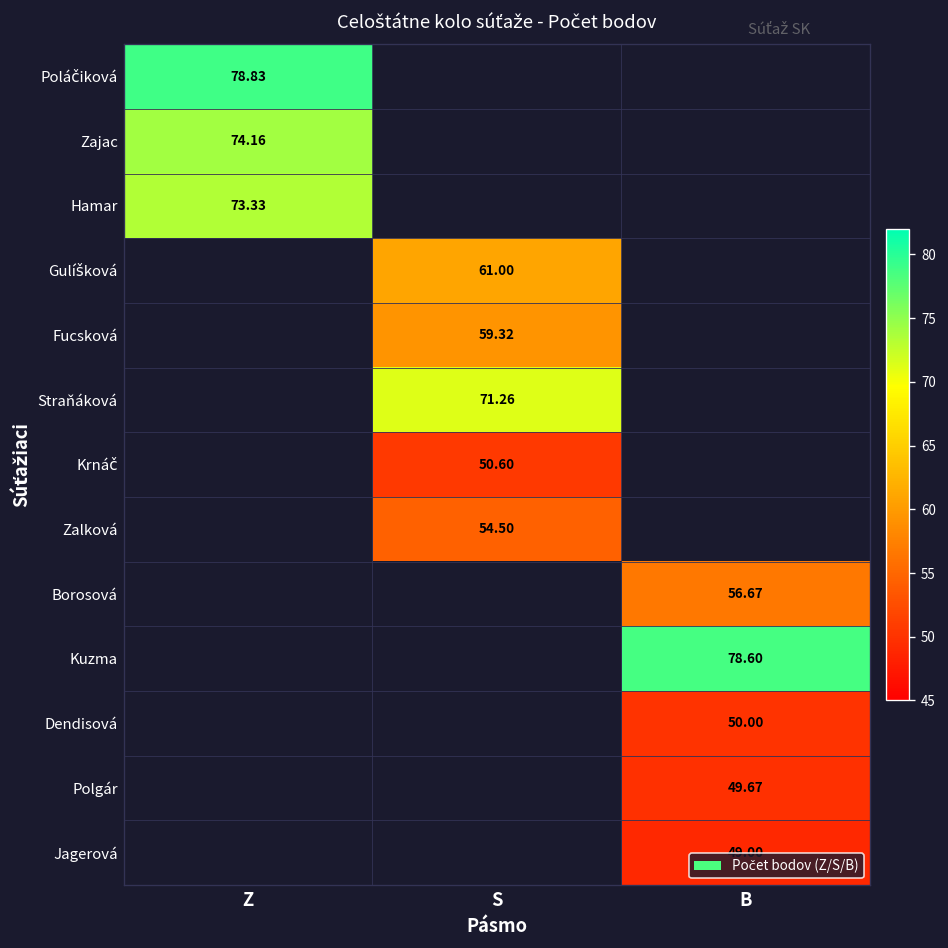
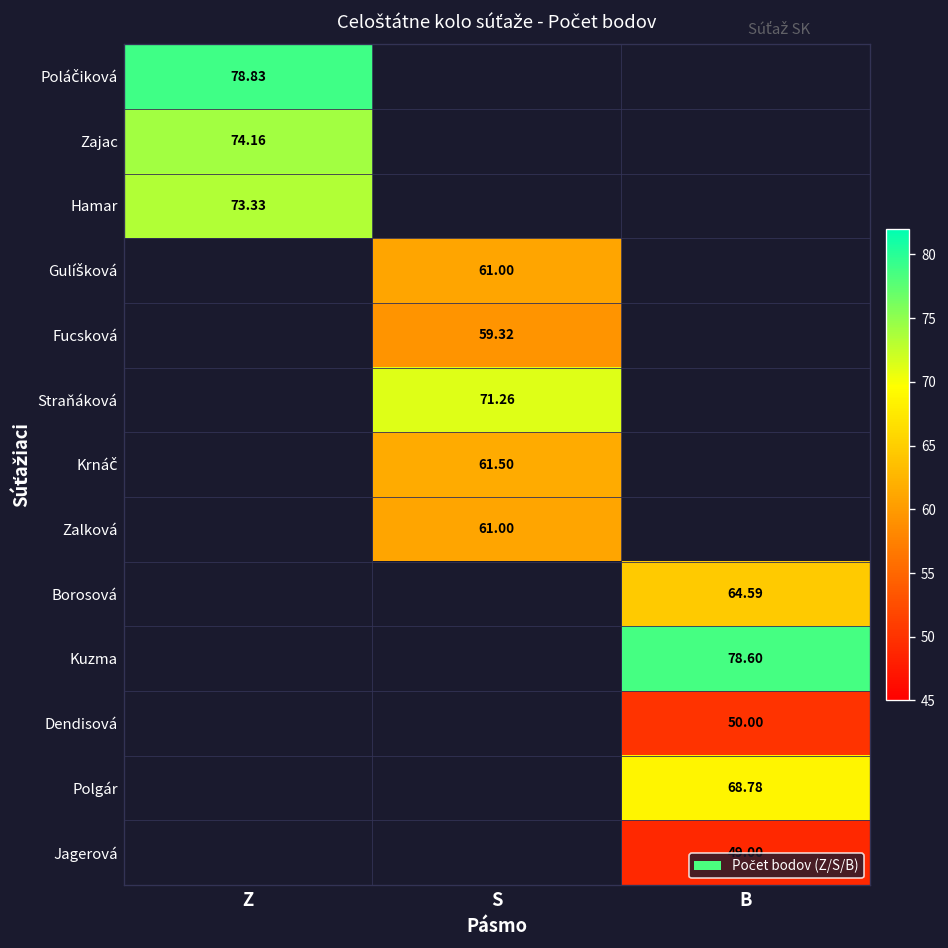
  {
    "Poláčiková": {
      "Z": 78.83
    },
    "Zajac": {
      "Z": 74.16
    },
    "Hamar": {
      "Z": 73.33
    },
    "Gulíšková": {
      "S": 61.00
    },
    "Fucsková": {
      "S": 59.32
    },
    "Straňáková": {
      "S": 71.26
    },
    "Krnáč": {
-     "S": 50.60
+     "S": 61.50
    },
    "Zalková": {
-     "S": 54.50
+     "S": 61.00
    },
    "Borosová": {
-     "B": 56.67
+     "B": 64.59
    },
    "Kuzma": {
      "B": 78.60
    },
    "Dendisová": {
      "B": 50.00
    },
    "Polgár": {
-     "B": 49.67
+     "B": 68.78
    }
  }
